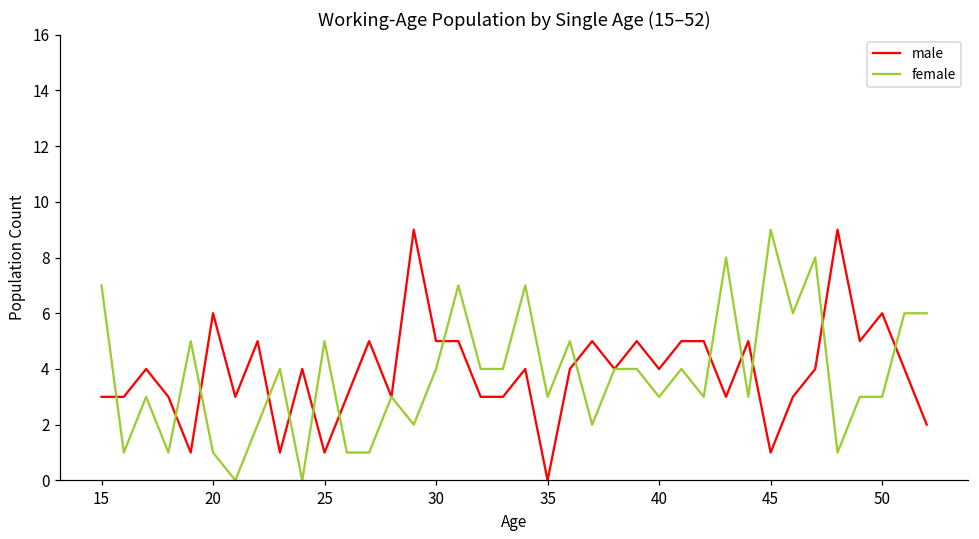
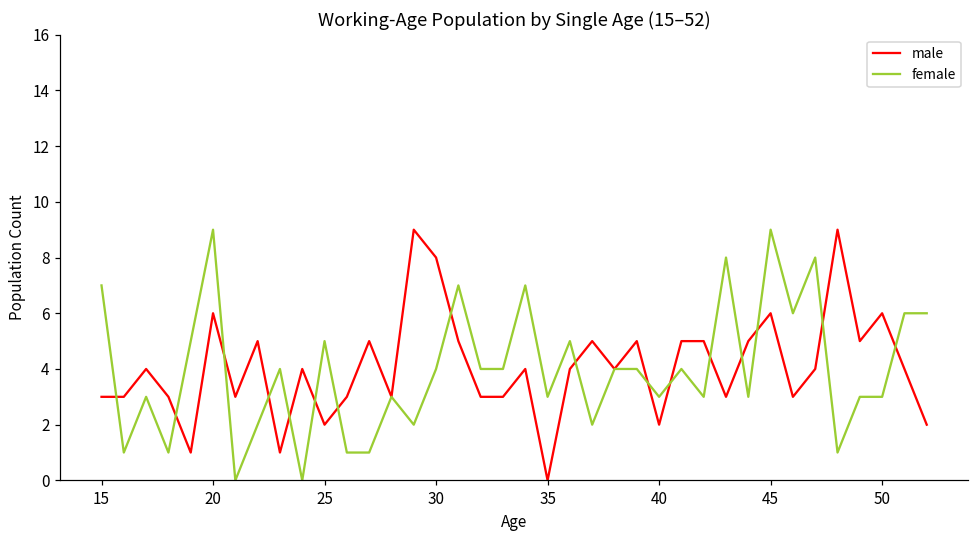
  {
    "male": {
      "15": 3,
      "20": 6,
-     "25": 1,
-     "30": 5,
+     "25": 2,
+     "30": 8,
      "35": 0,
-     "40": 4,
-     "45": 1,
+     "40": 2,
+     "45": 6,
      "50": 6
    },
    "female": {
      "15": 7,
-     "20": 1,
+     "20": 9,
      "25": 5,
      "30": 4,
      "35": 3,
      "40": 3,
      "45": 9,
      "50": 3
    }
  }
